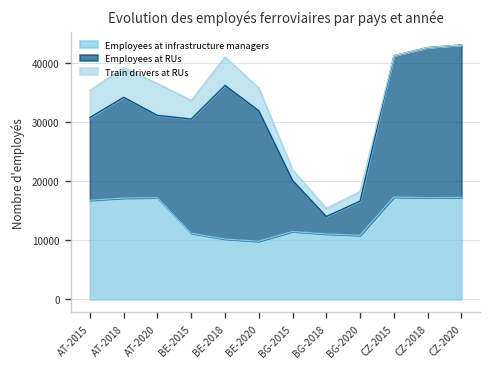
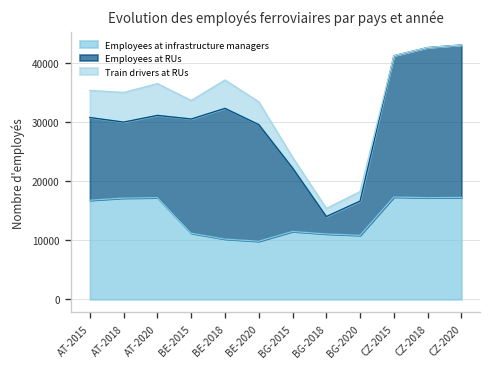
  {
    "Employees at RUs": {
      "AT-2015": 14000,
-     "AT-2018": 17000,
+     "AT-2018": 13000,
      "AT-2020": 14000,
      "BE-2015": 19000,
-     "BE-2018": 26000,
-     "BE-2020": 22000,
-     "BG-2015": 9000,
+     "BE-2018": 22000,
+     "BE-2020": 20000,
+     "BG-2015": 11000,
      "BG-2018": 3000,
      "BG-2020": 6000
    }
  }
